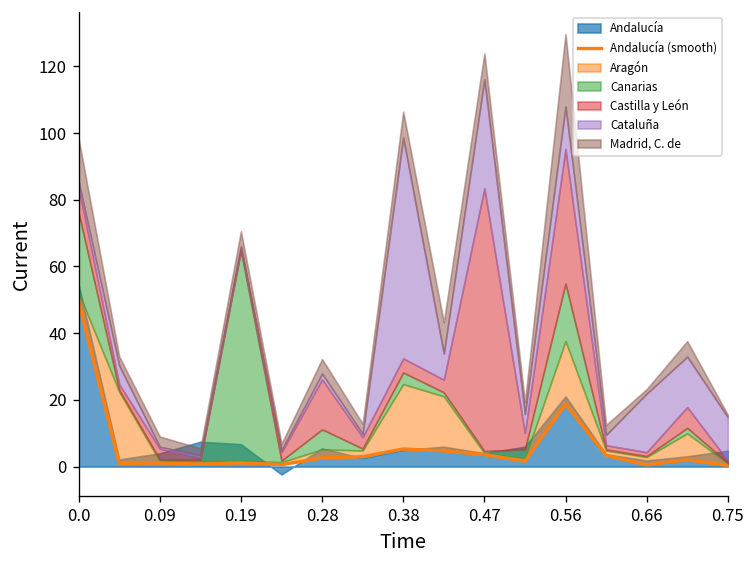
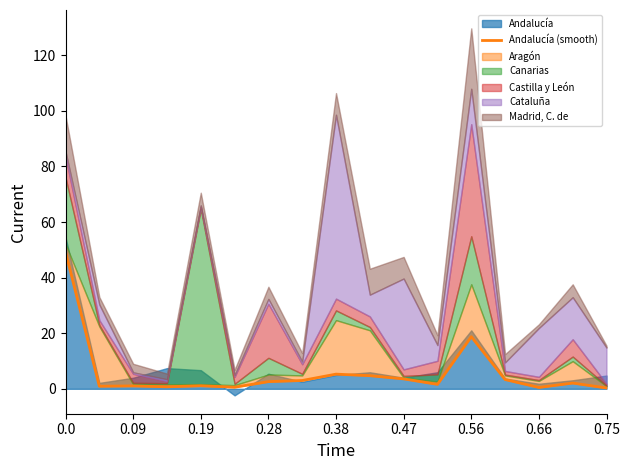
  {
    "Andalucía": {
      "0.0": 55,
      "0.09": 4,
      "0.19": 7,
      "0.56": 21,
      "0.66": 2,
      "0.75": 5
    },
    "Canarias": {
      "0.0": 24,
      "0.28": 6,
      "0.38": 4,
      "0.56": 17
    },
    "Castilla y León": {
      "0.0": 8,
-     "0.28": 15,
+     "0.28": 19,
      "0.38": 4,
-     "0.47": 79,
+     "0.47": 2,
      "0.56": 40,
      "0.66": 1
    },
    "Cataluña": {
      "0.0": 2,
      "0.28": 2,
      "0.38": 66,
      "0.47": 33,
      "0.56": 13,
      "0.66": 18
    },
    "Madrid, C. de": {
      "0.0": 13,
      "0.09": 3,
      "0.19": 5,
      "0.28": 4,
      "0.38": 8,
      "0.47": 8,
      "0.56": 22,
      "0.66": 1
    }
  }
